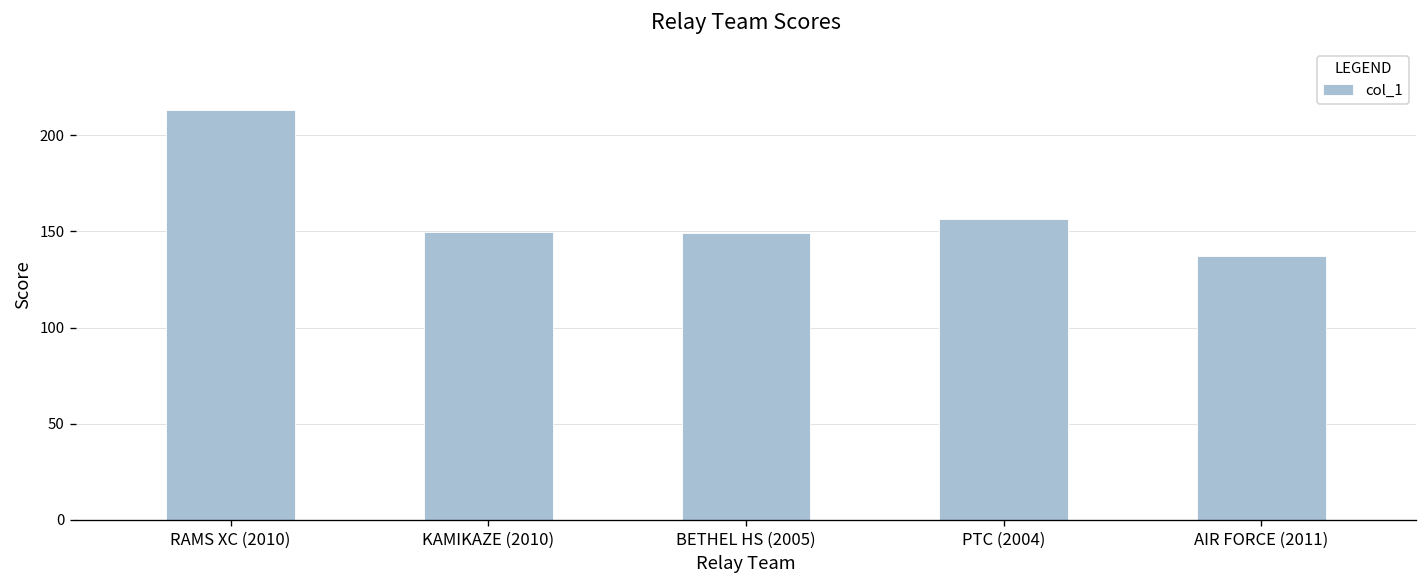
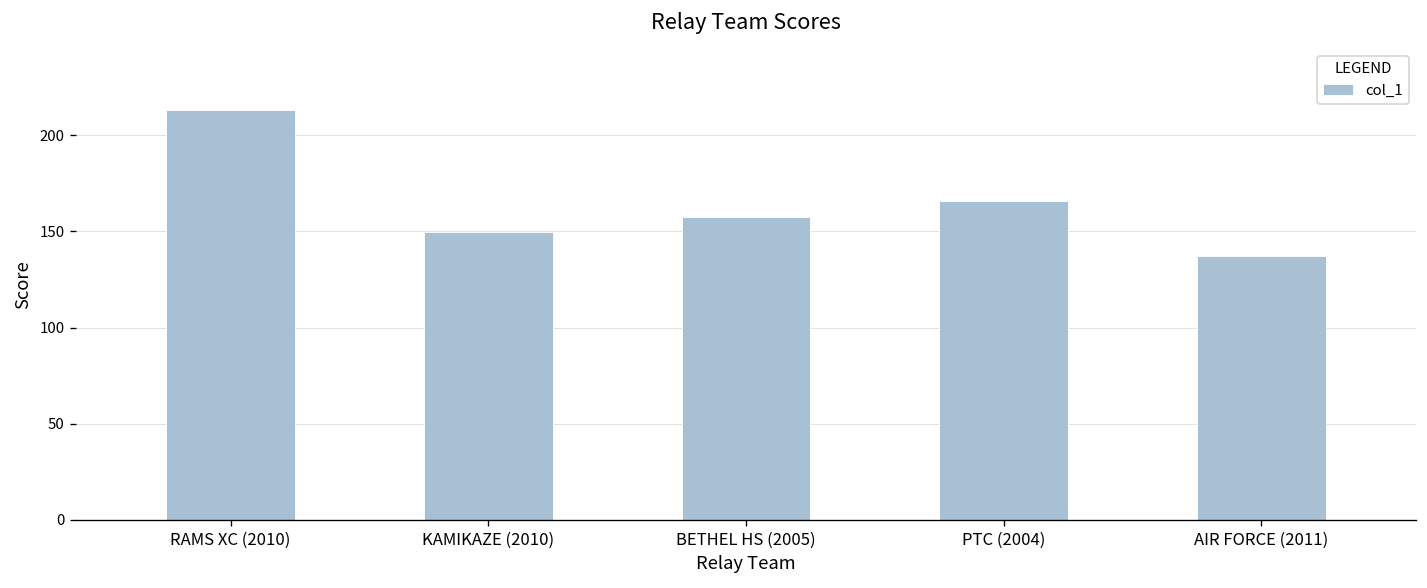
  {
    "RAMS XC (2010)": 213,
    "KAMIKAZE (2010)": 149,
-   "BETHEL HS (2005)": 149,
-   "PTC (2004)": 157,
+   "BETHEL HS (2005)": 158,
+   "PTC (2004)": 166,
    "AIR FORCE (2011)": 137
  }
